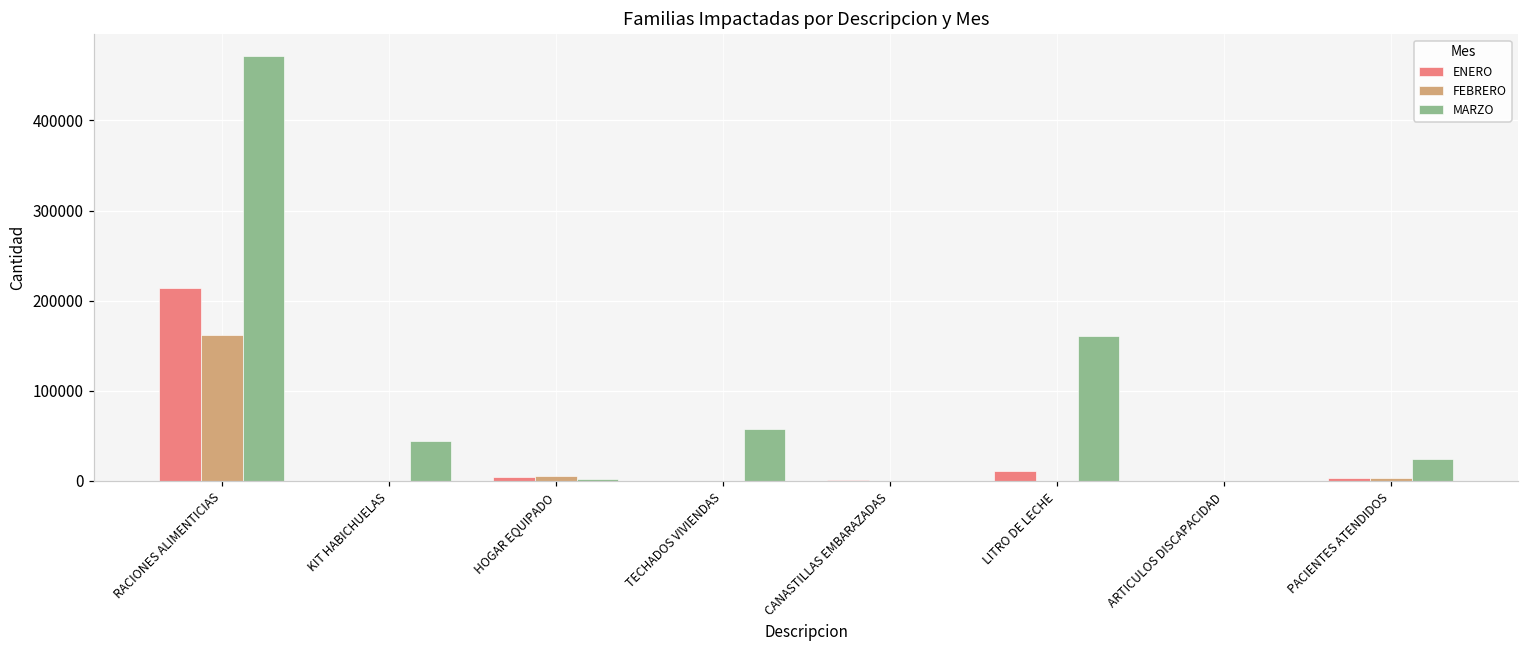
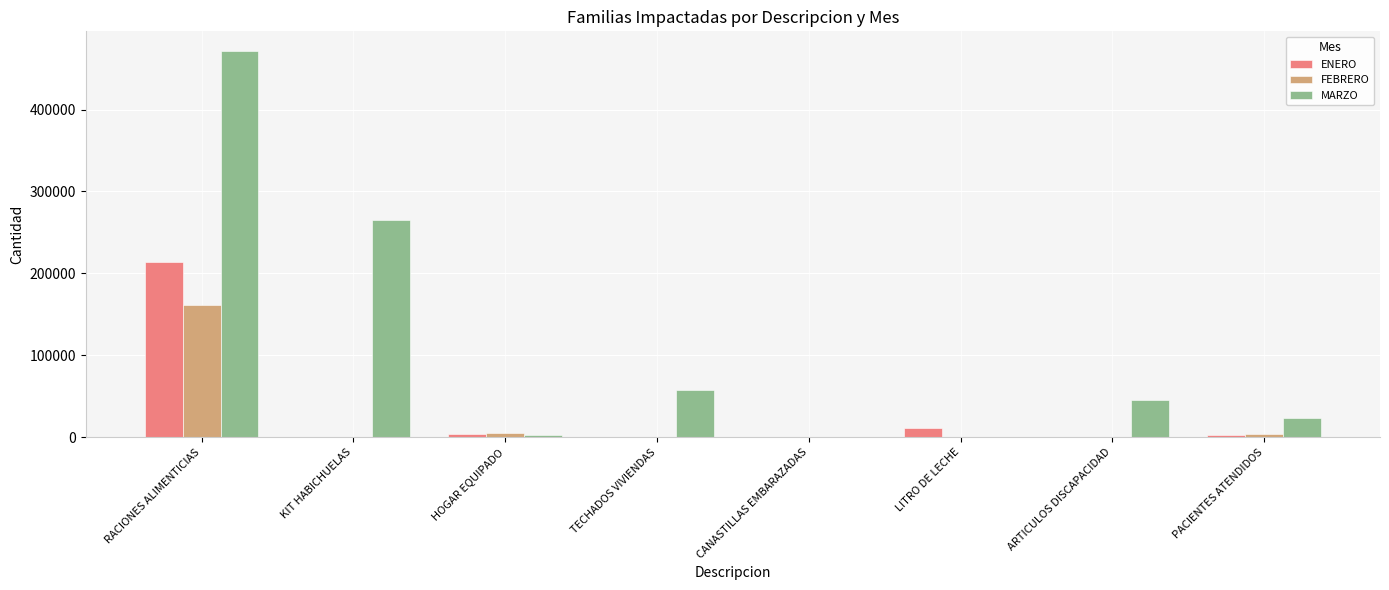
  {
    "MARZO": {
      "RACIONES ALIMENTICIAS": 470000,
-     "KIT HABICHUELAS": 40000,
+     "KIT HABICHUELAS": 270000,
      "TECHADOS VIVIENDAS": 60000,
-     "LITRO DE LECHE": 160000,
-     "ARTICULOS DISCAPACIDAD": 0,
+     "LITRO DE LECHE": 0,
+     "ARTICULOS DISCAPACIDAD": 50000,
      "PACIENTES ATENDIDOS": 20000
    }
  }
